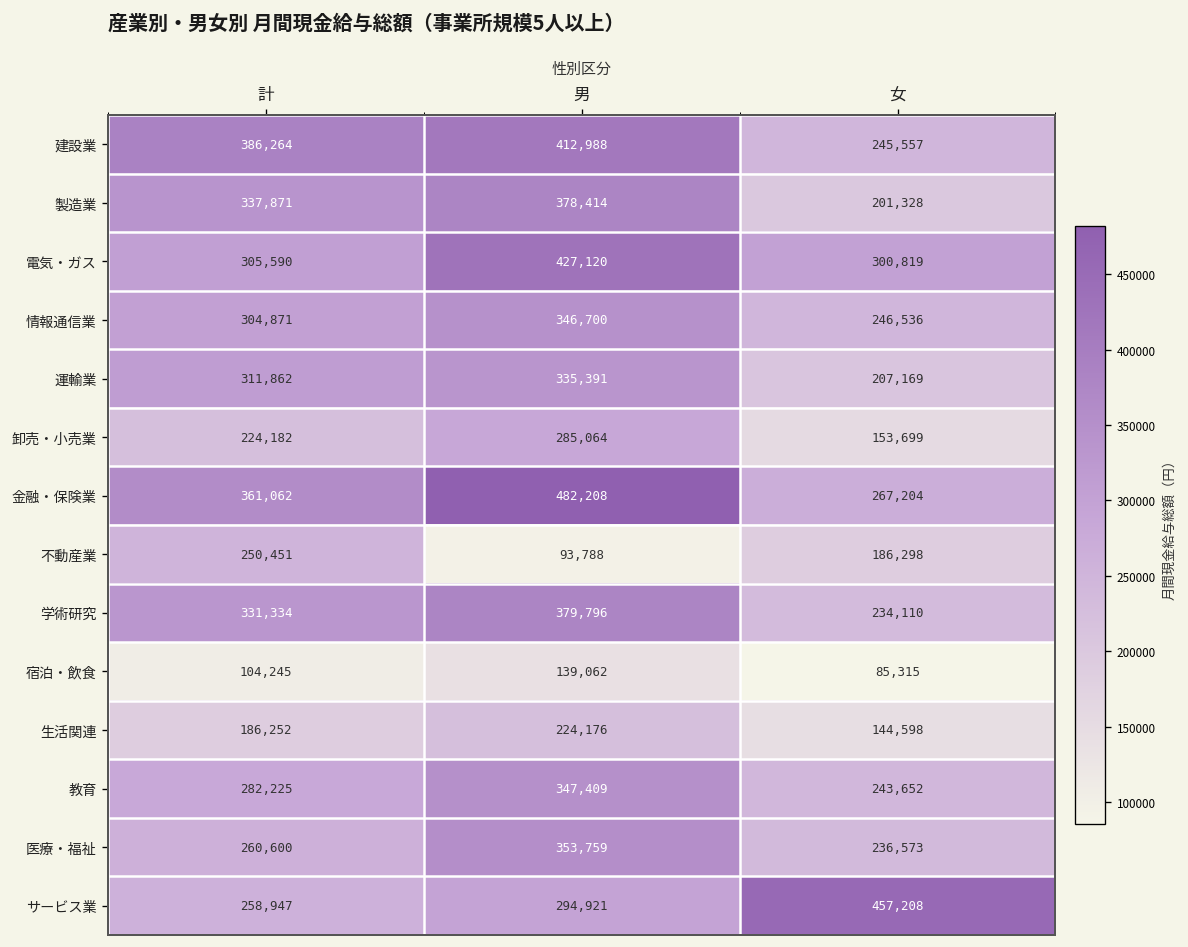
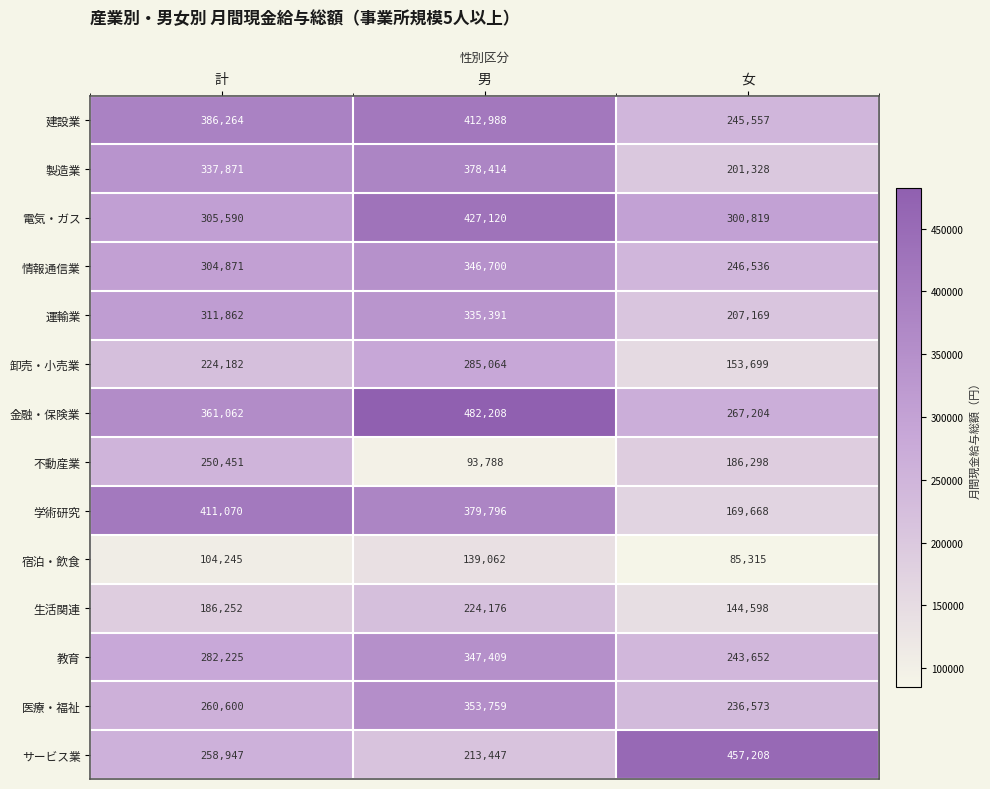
  {
    "建設業": {
      "計": "386,264",
      "男": "412,988",
      "女": "245,557"
    },
    "製造業": {
      "計": "337,871",
      "男": "378,414",
      "女": "201,328"
    },
    "電気・ガス": {
      "計": "305,590",
      "男": "427,120",
      "女": "300,819"
    },
    "情報通信業": {
      "計": "304,871",
      "男": "346,700",
      "女": "246,536"
    },
    "運輸業": {
      "計": "311,862",
      "男": "335,391",
      "女": "207,169"
    },
    "卸売・小売業": {
      "計": "224,182",
      "男": "285,064",
      "女": "153,699"
    },
    "金融・保険業": {
      "計": "361,062",
      "男": "482,208",
      "女": "267,204"
    },
    "不動産業": {
      "計": "250,451",
      "男": "93,788",
      "女": "186,298"
    },
    "学術研究": {
-     "計": "331,334",
+     "計": "411,070",
      "男": "379,796",
-     "女": "234,110"
+     "女": "169,668"
    },
    "宿泊・飲食": {
      "計": "104,245",
      "男": "139,062",
      "女": "85,315"
    },
    "生活関連": {
      "計": "186,252",
      "男": "224,176",
      "女": "144,598"
    },
    "教育": {
      "計": "282,225",
      "男": "347,409",
      "女": "243,652"
    },
    "医療・福祉": {
      "計": "260,600",
      "男": "353,759",
      "女": "236,573"
    },
    "サービス業": {
      "計": "258,947",
-     "男": "294,921",
+     "男": "213,447",
      "女": "457,208"
    }
  }
